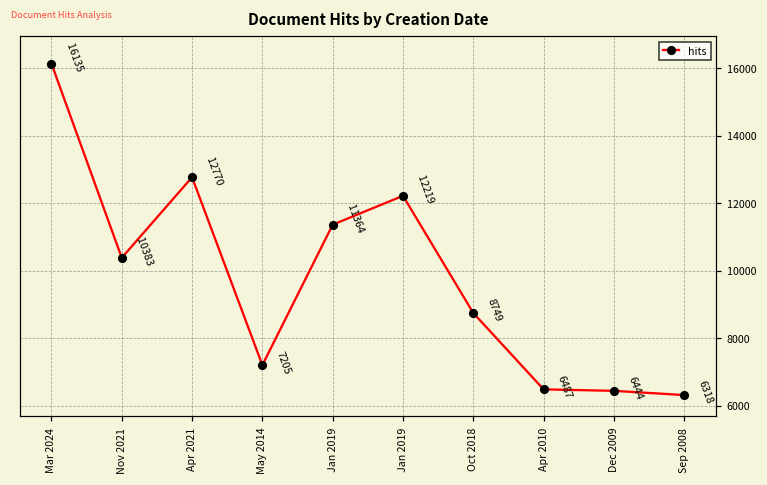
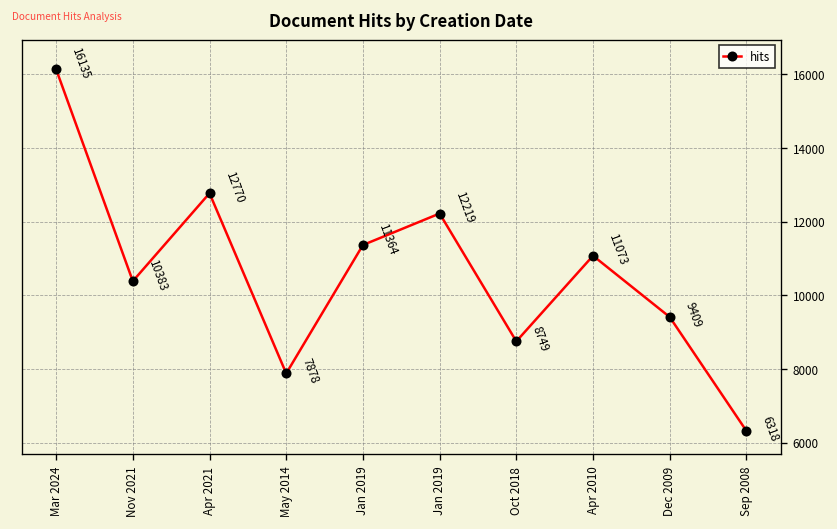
  {
    "Mar 2024": 16135,
    "Nov 2021": 10383,
    "Apr 2021": 12770,
-   "May 2014": 7205,
+   "May 2014": 7878,
    "Oct 2018": 8749,
-   "Apr 2010": 6487,
-   "Dec 2009": 6444,
+   "Apr 2010": 11073,
+   "Dec 2009": 9409,
    "Sep 2008": 6318
  }
